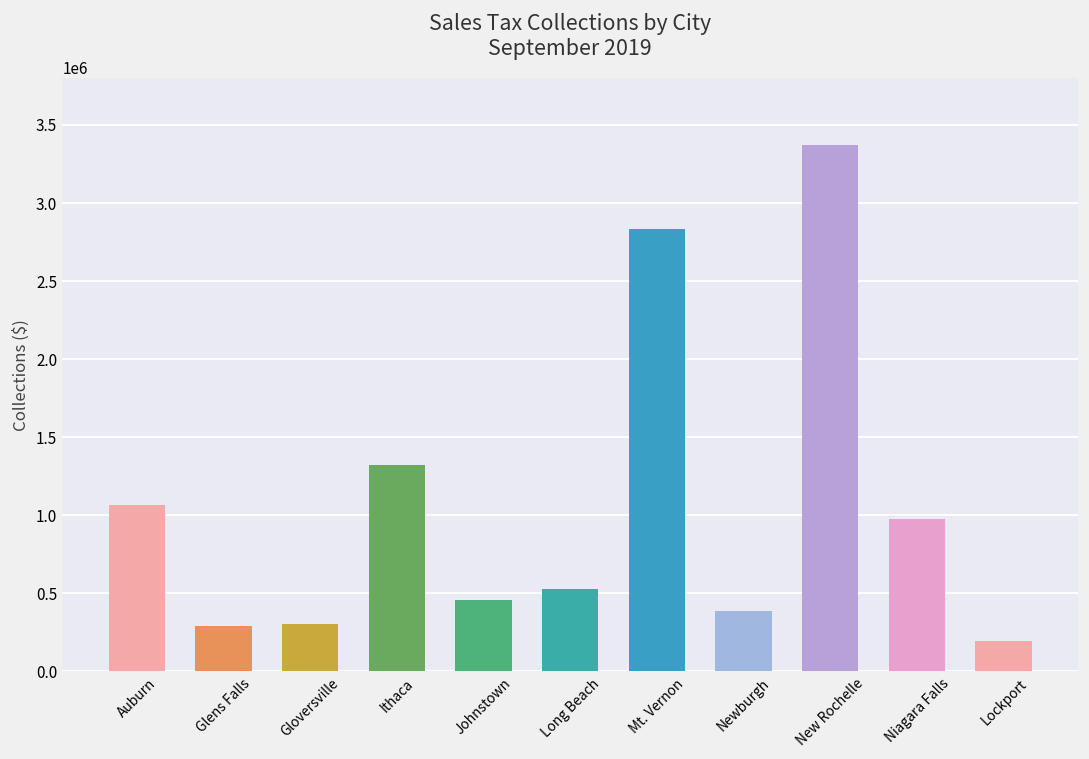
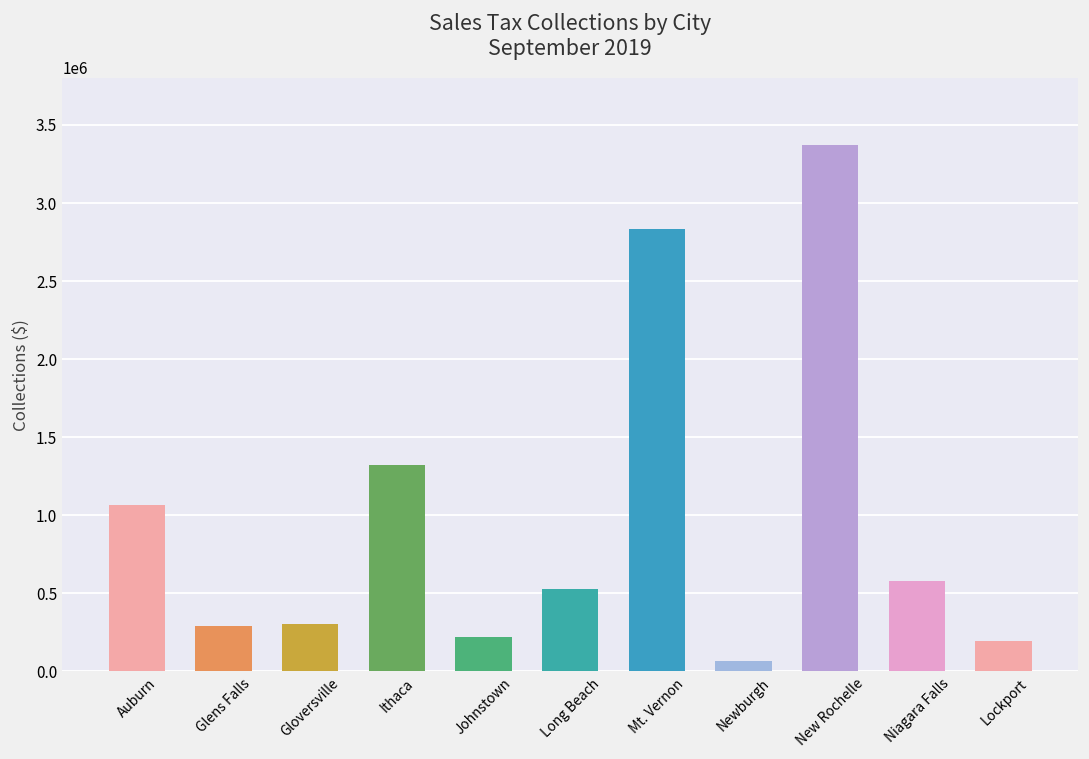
  {
    "Auburn": 1060000,
    "Glens Falls": 290000,
    "Gloversville": 300000,
    "Ithaca": 1320000,
-   "Johnstown": 460000,
+   "Johnstown": 220000,
    "Long Beach": 530000,
    "Mt. Vernon": 2840000,
-   "Newburgh": 390000,
+   "Newburgh": 70000,
    "New Rochelle": 3370000,
-   "Niagara Falls": 970000,
+   "Niagara Falls": 580000,
    "Lockport": 190000
  }
